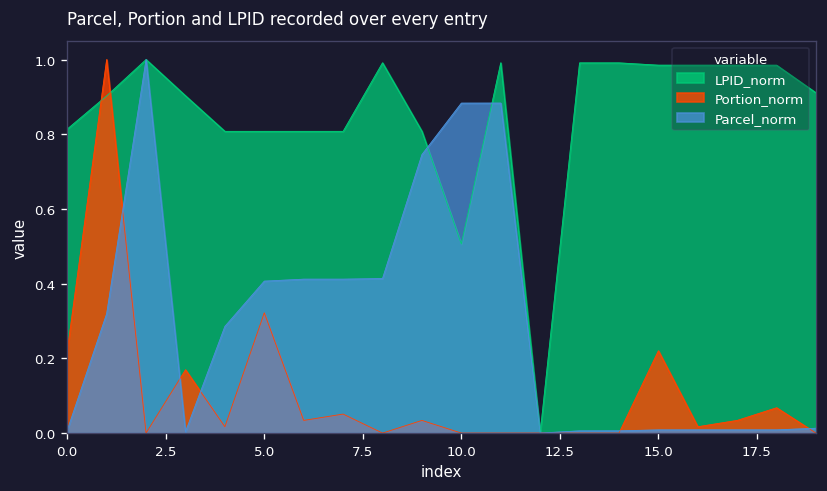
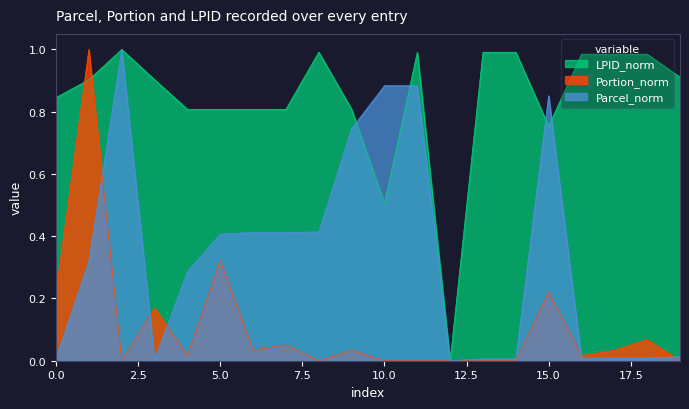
  {
    "LPID_norm": {
-     "0.0": 0.81,
+     "0.0": 0.85,
      "5.0": 0.81,
      "10.0": 0.51,
-     "15.0": 0.98
+     "15.0": 0.75
    },
    "Portion_norm": {
      "0.0": 0.22,
      "5.0": 0.32,
      "10.0": 0.00,
      "15.0": 0.22
    },
    "Parcel_norm": {
      "0.0": 0.01,
      "5.0": 0.41,
      "10.0": 0.88,
-     "15.0": 0.01
+     "15.0": 0.85
    }
  }
